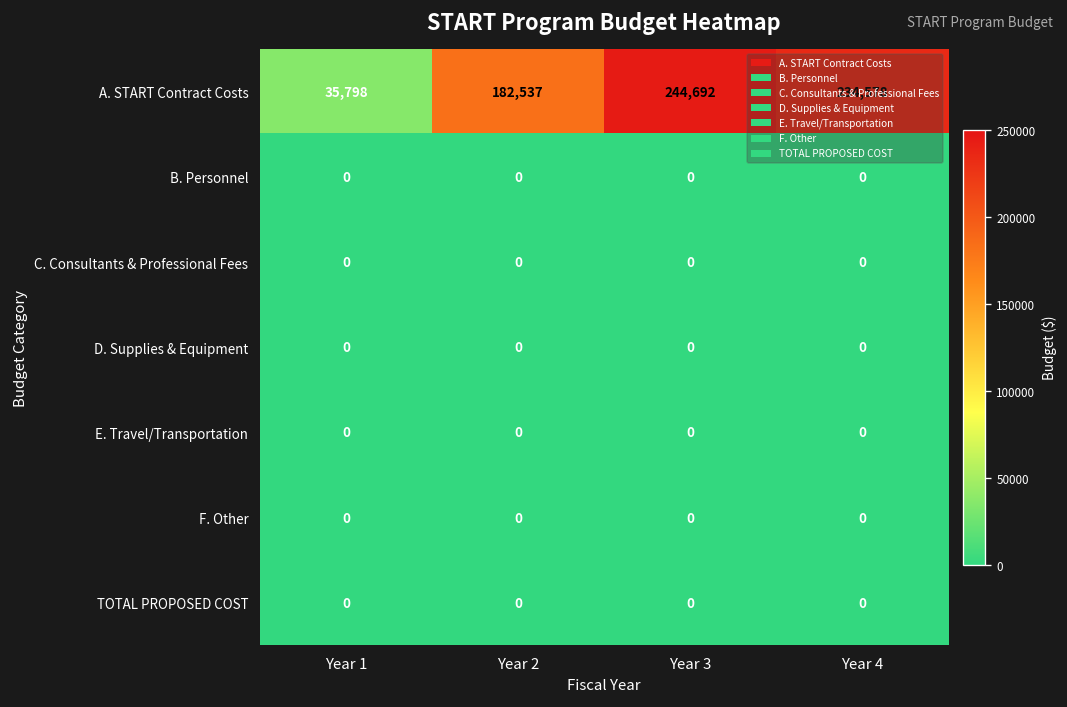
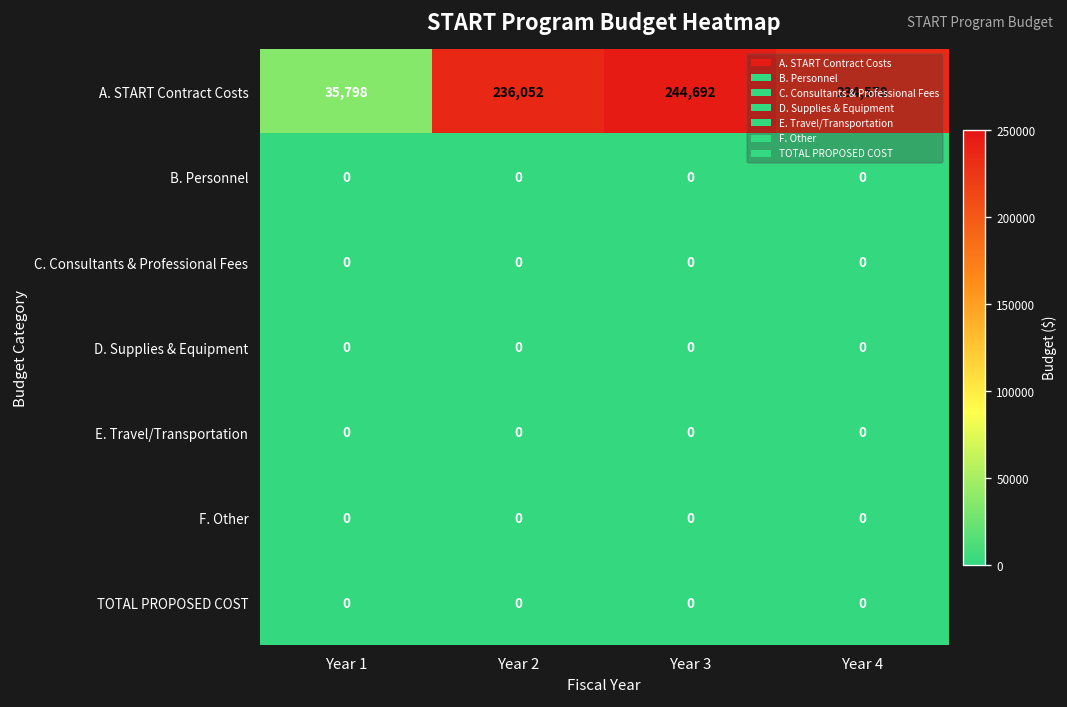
  {
    "A. START Contract Costs": {
      "Year 1": "35,798",
-     "Year 2": "182,537",
+     "Year 2": "236,052",
      "Year 3": "244,692"
    },
    "B. Personnel": {
      "Year 1": "0",
      "Year 2": "0",
      "Year 3": "0",
      "Year 4": "0"
    },
    "C. Consultants & Professional Fees": {
      "Year 1": "0",
      "Year 2": "0",
      "Year 3": "0",
      "Year 4": "0"
    },
    "D. Supplies & Equipment": {
      "Year 1": "0",
      "Year 2": "0",
      "Year 3": "0",
      "Year 4": "0"
    },
    "E. Travel/Transportation": {
      "Year 1": "0",
      "Year 2": "0",
      "Year 3": "0",
      "Year 4": "0"
    },
    "F. Other": {
      "Year 1": "0",
      "Year 2": "0",
      "Year 3": "0",
      "Year 4": "0"
    },
    "TOTAL PROPOSED COST": {
      "Year 1": "0",
      "Year 2": "0",
      "Year 3": "0",
      "Year 4": "0"
    }
  }
